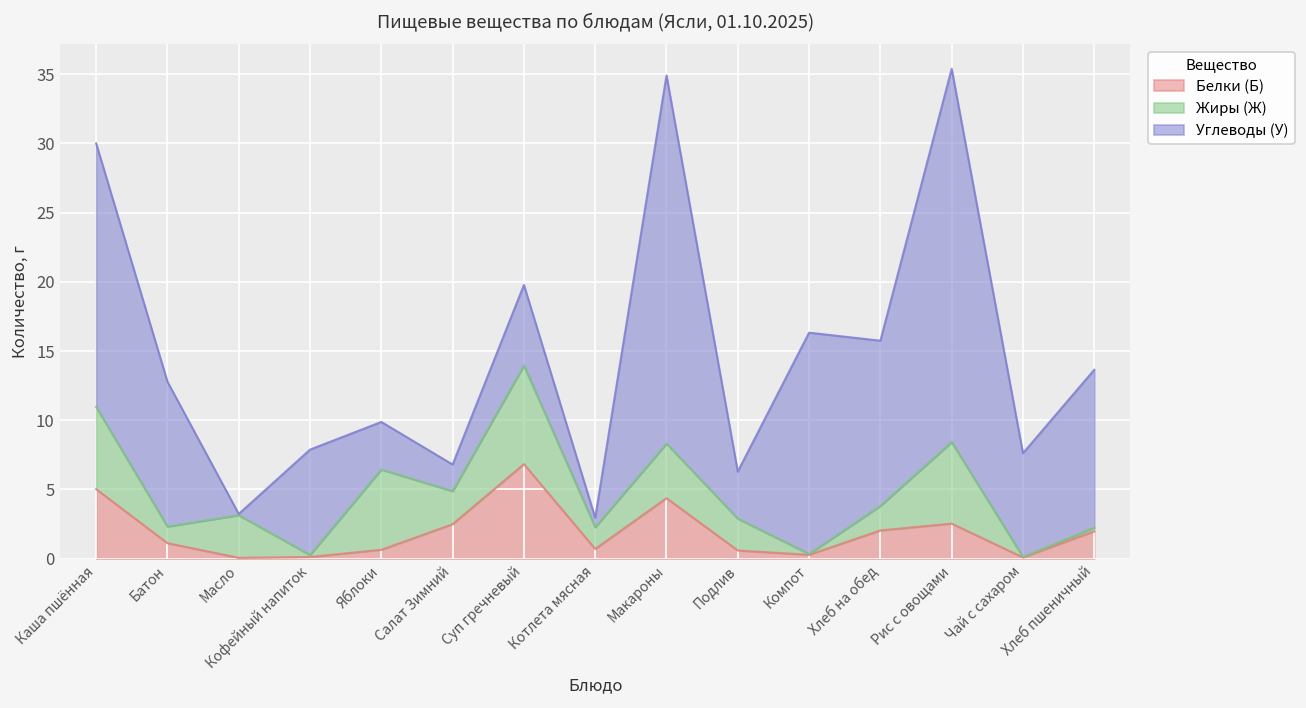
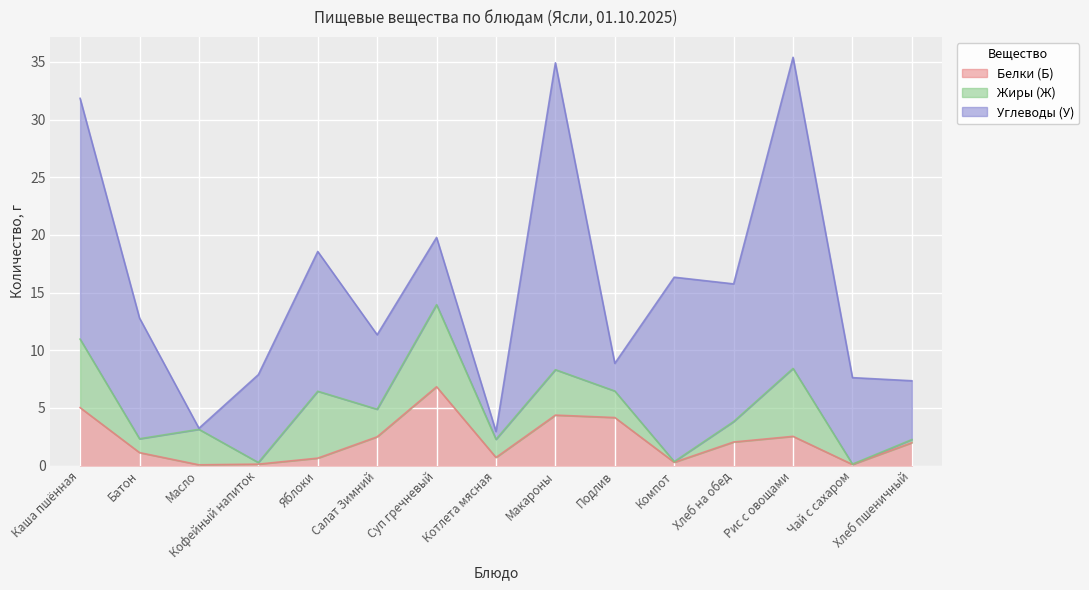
  {
    "Белки (Б)": {
      "Каша пшённая": 5.0,
      "Батон": 1.1,
      "Масло": 0.1,
      "Яблоки": 0.6,
      "Салат Зимний": 2.5,
      "Суп гречневый": 6.8,
      "Котлета мясная": 0.7,
      "Макароны": 4.4,
-     "Подлив": 0.6,
+     "Подлив": 4.2,
      "Хлеб на обед": 2.0,
      "Рис с овощами": 2.5,
      "Хлеб пшеничный": 2.0
    },
    "Жиры (Ж)": {
      "Каша пшённая": 5.9,
      "Батон": 1.2,
      "Яблоки": 5.8,
      "Салат Зимний": 2.4,
      "Суп гречневый": 7.1,
      "Котлета мясная": 1.6,
      "Макароны": 3.9,
      "Подлив": 2.3,
      "Хлеб на обед": 1.8,
      "Рис с овощами": 5.9,
      "Хлеб пшеничный": 0.3
    },
    "Углеводы (У)": {
-     "Каша пшённая": 19.1,
+     "Каша пшённая": 20.9,
      "Батон": 10.5,
      "Кофейный напиток": 7.6,
-     "Яблоки": 3.4,
-     "Салат Зимний": 1.9,
+     "Яблоки": 12.1,
+     "Салат Зимний": 6.5,
      "Суп гречневый": 5.8,
      "Котлета мясная": 0.7,
      "Макароны": 26.6,
-     "Подлив": 3.4,
+     "Подлив": 2.4,
      "Компот": 16.0,
      "Хлеб на обед": 11.9,
      "Рис с овощами": 27.0,
      "Чай с сахаром": 7.5,
-     "Хлеб пшеничный": 11.4
+     "Хлеб пшеничный": 5.1
    }
  }
